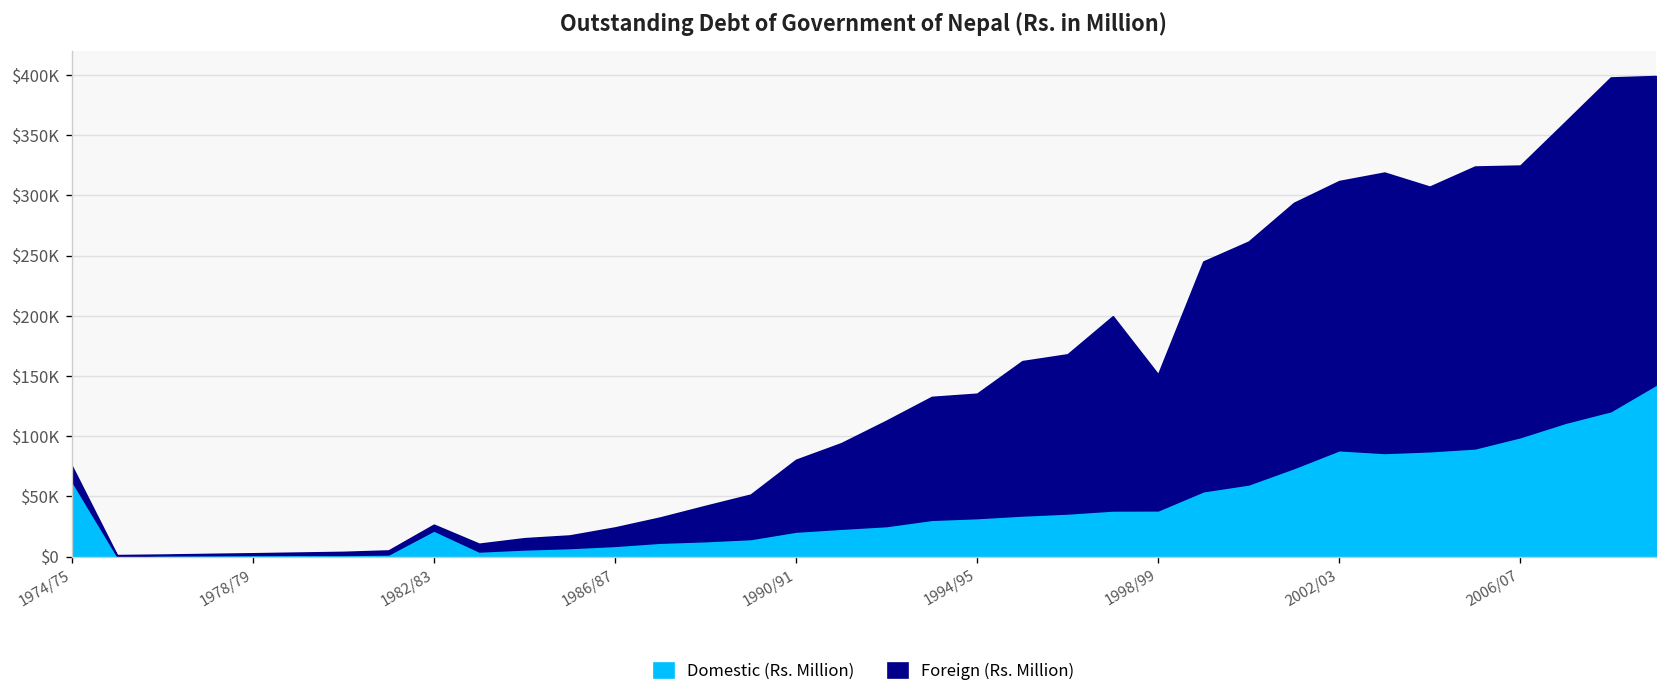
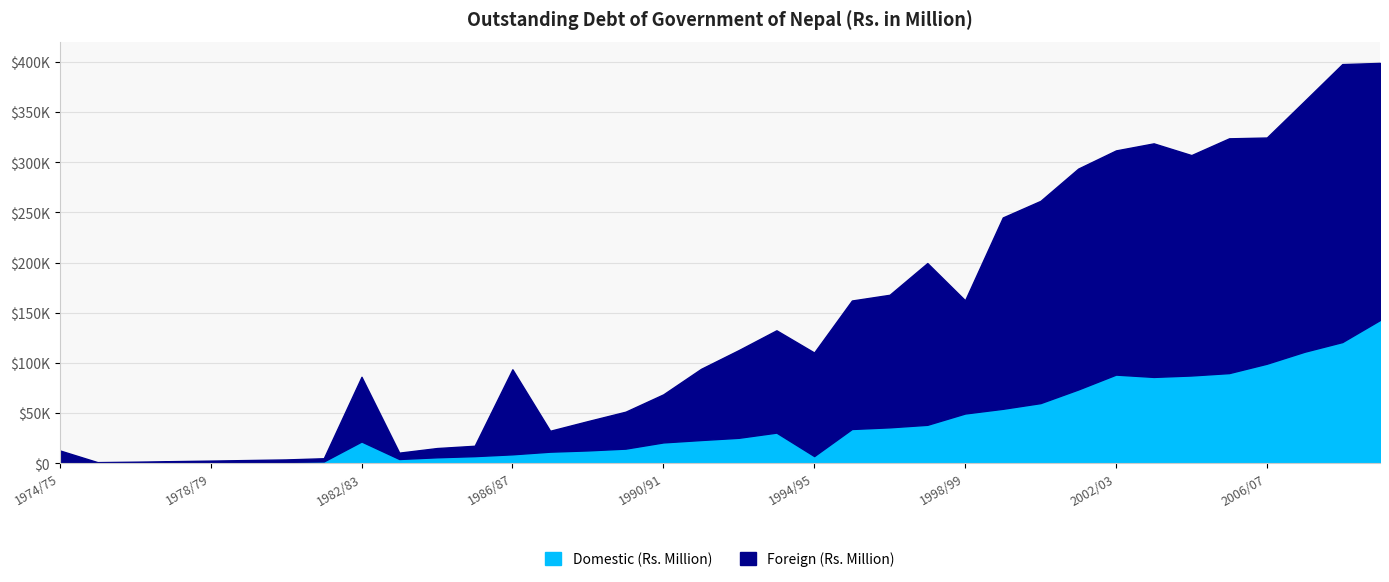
  {
    "Domestic (Rs. Million)": {
-     "1974/75": "$63000",
-     "1994/95": "$32000",
-     "1998/99": "$38000"
+     "1974/75": "$1000",
+     "1994/95": "$7000",
+     "1998/99": "$50000"
    },
    "Foreign (Rs. Million)": {
      "1974/75": "$12000",
-     "1982/83": "$5000",
-     "1986/87": "$15000",
-     "1990/91": "$60000",
+     "1982/83": "$64000",
+     "1986/87": "$85000",
+     "1990/91": "$48000",
      "1994/95": "$103000",
      "1998/99": "$113000",
      "2002/03": "$223000",
      "2006/07": "$225000"
    }
  }
